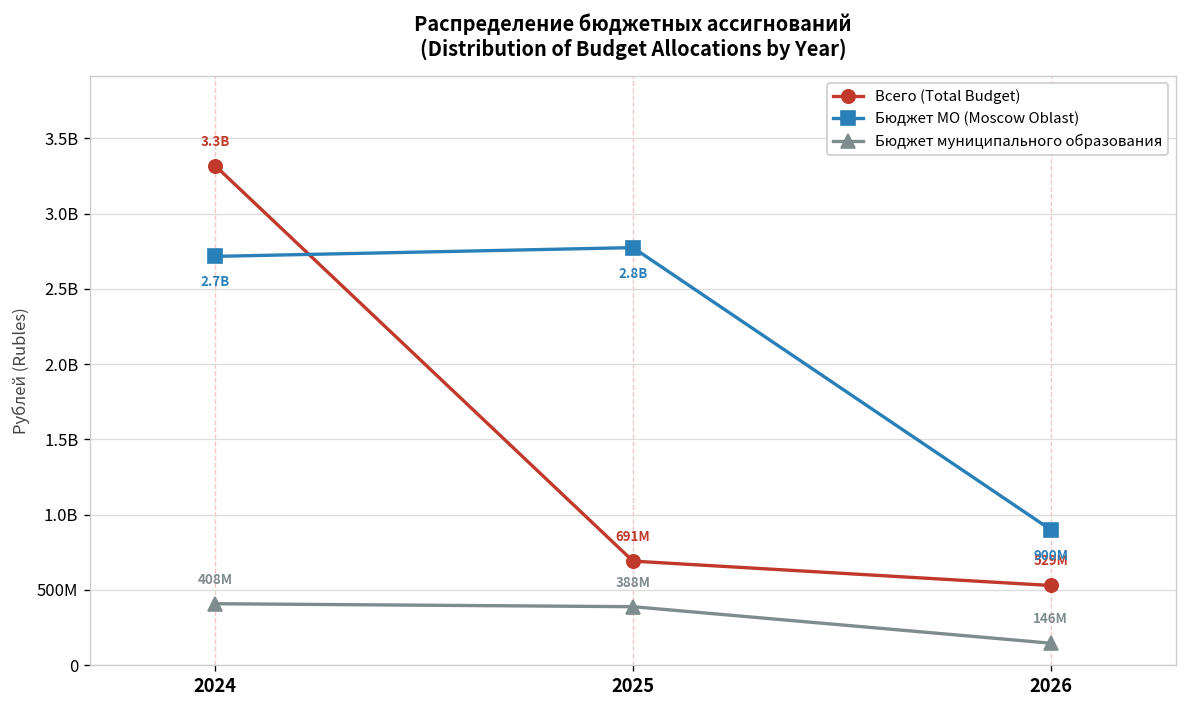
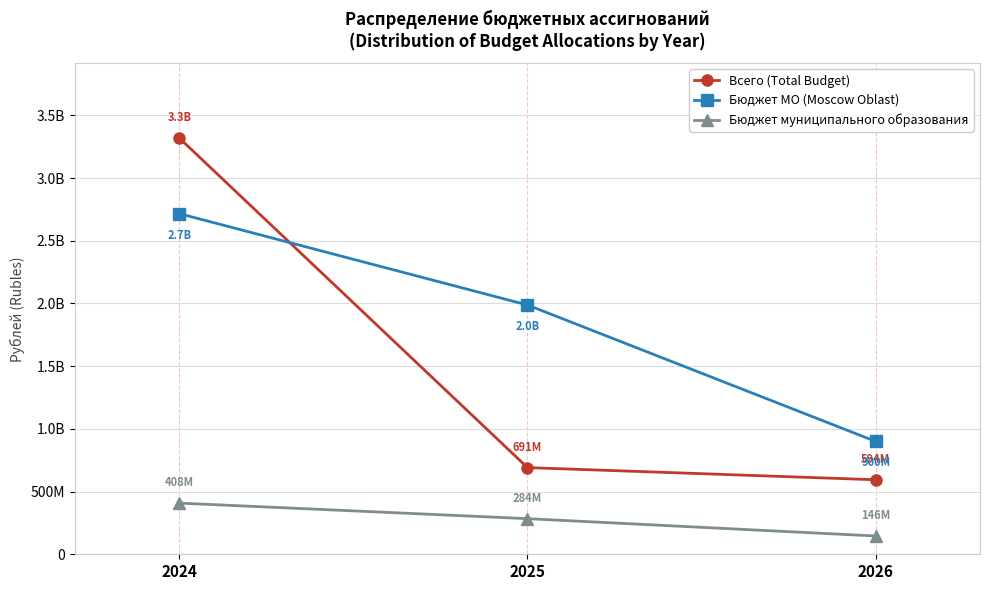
  {
    "Всего (Total Budget)": {
      "2024": "3.3B",
      "2025": "691M",
-     "2026": "529M"
+     "2026": "594M"
    },
    "Бюджет МО (Moscow Oblast)": {
      "2024": "2.7B",
-     "2025": "2.8B"
+     "2025": "2.0B"
    },
    "Бюджет муниципального образования": {
      "2024": "408M",
-     "2025": "388M",
+     "2025": "284M",
      "2026": "146M"
    }
  }
